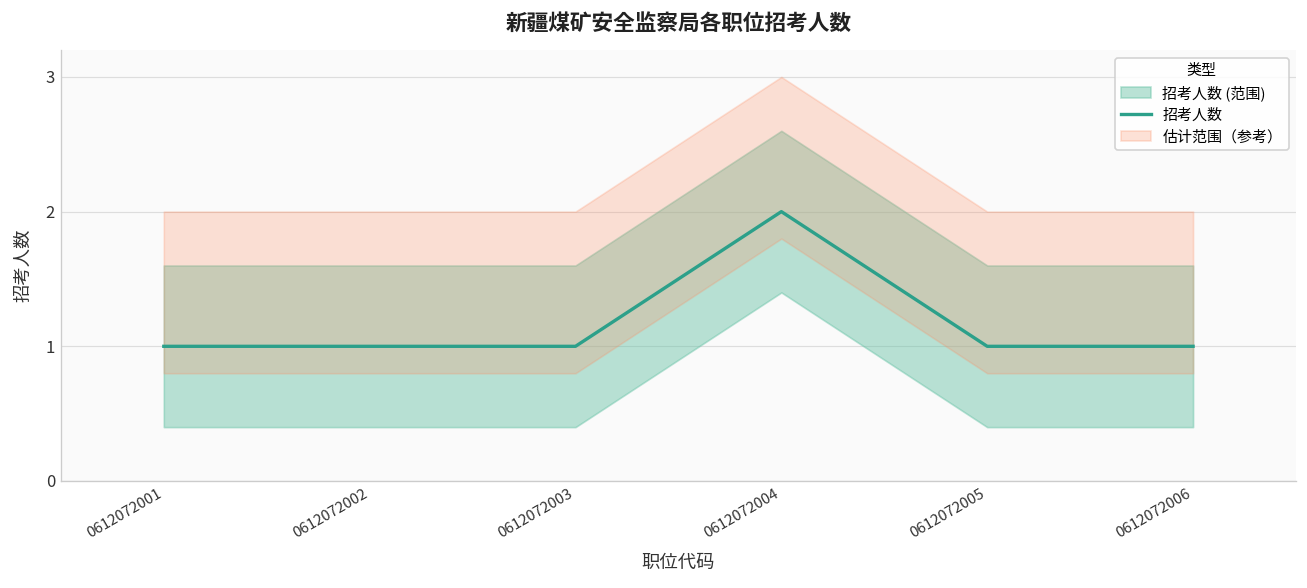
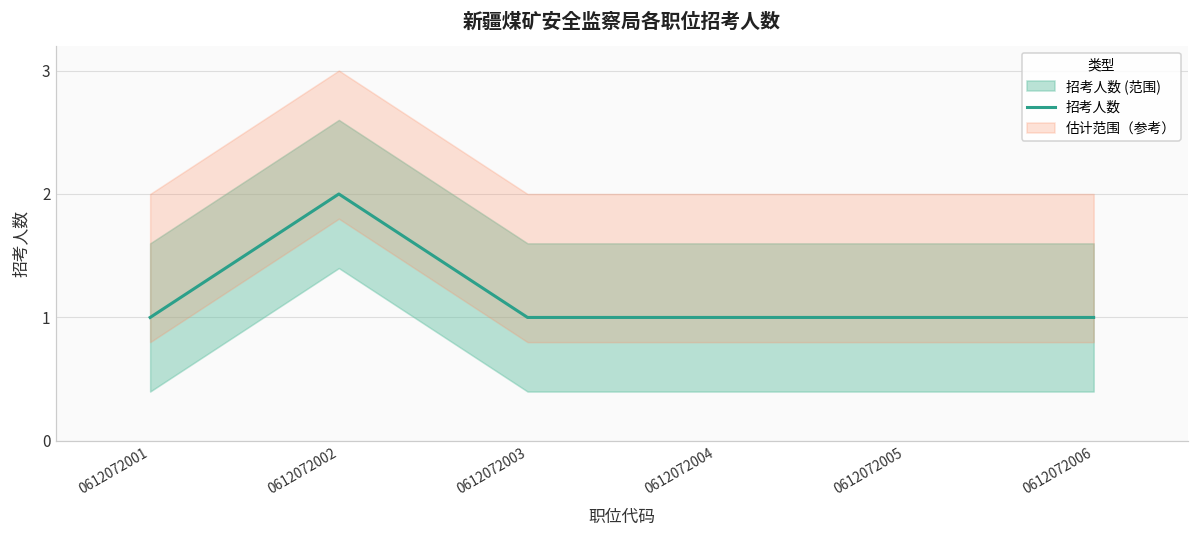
  {
    "招考人数": {
      "0612072001": 1,
-     "0612072002": 1,
+     "0612072002": 2,
      "0612072003": 1,
-     "0612072004": 2,
+     "0612072004": 1,
      "0612072005": 1,
      "0612072006": 1
    }
  }
